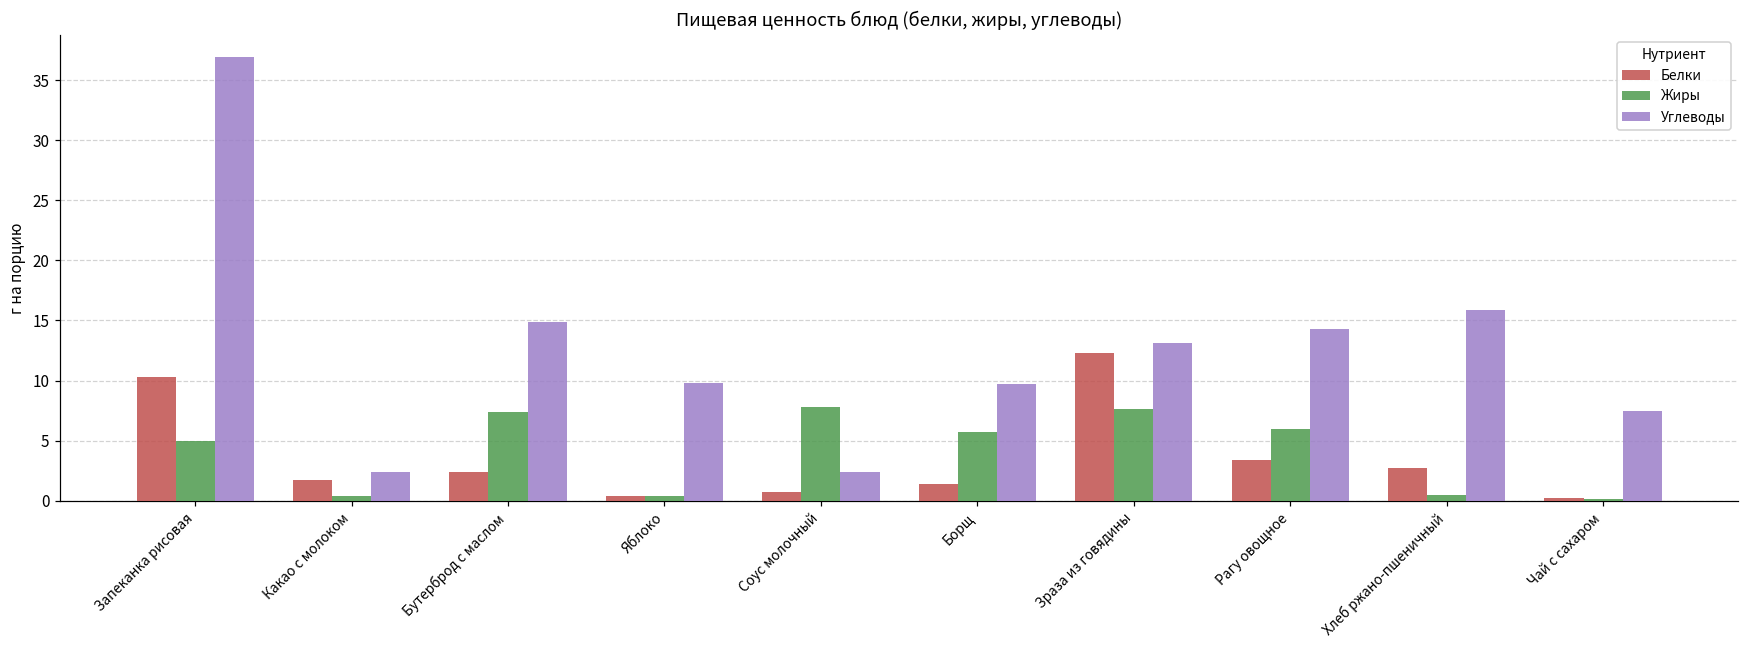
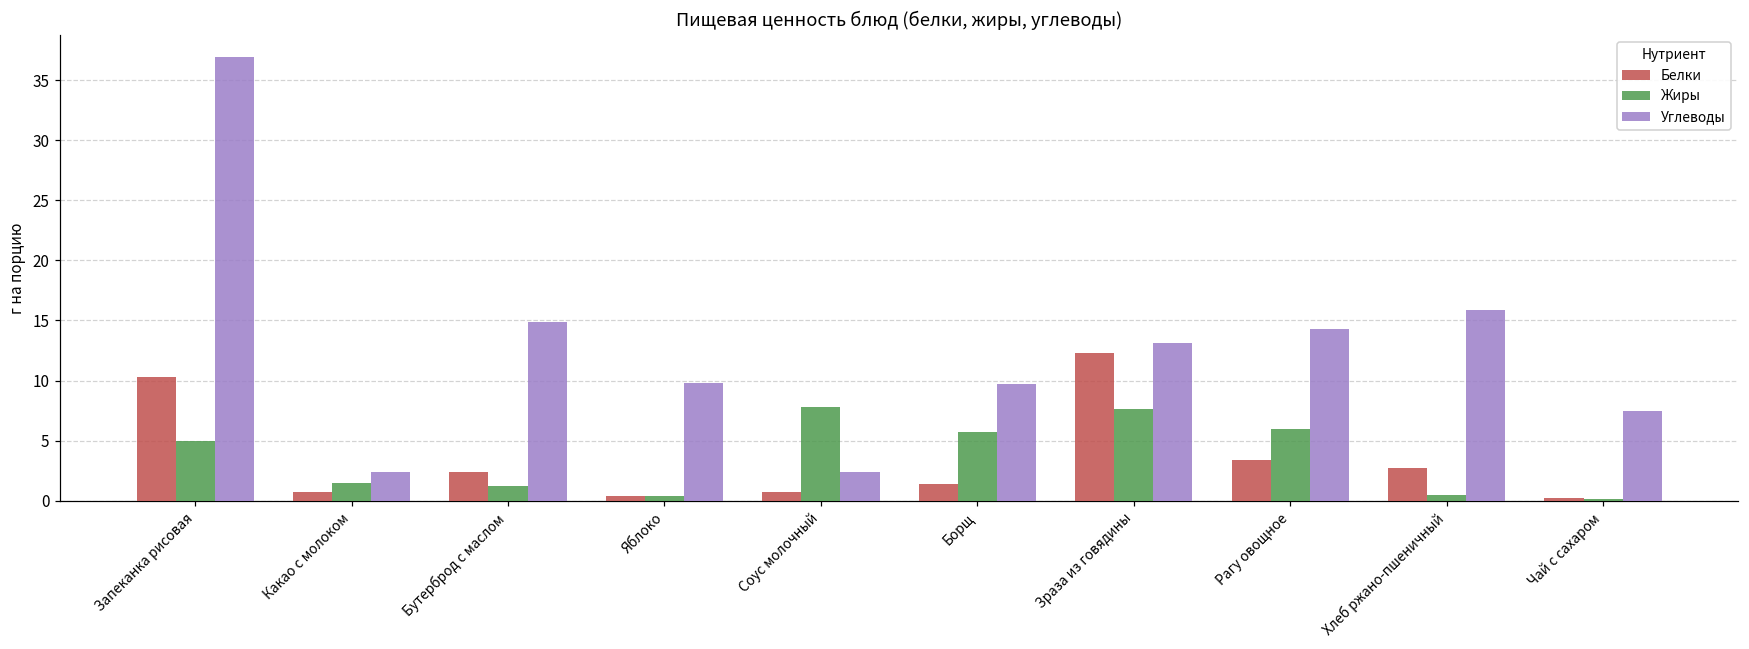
  {
    "Белки": {
      "Запеканка рисовая": 10.3,
-     "Какао с молоком": 1.7,
+     "Какао с молоком": 0.7,
      "Бутерброд с маслом": 2.4,
      "Яблоко": 0.4,
      "Соус молочный": 0.7,
      "Борщ": 1.4,
      "Зраза из говядины": 12.3,
      "Рагу овощное": 3.4,
      "Хлеб ржано-пшеничный": 2.7
    },
    "Жиры": {
      "Запеканка рисовая": 5.0,
-     "Какао с молоком": 0.4,
-     "Бутерброд с маслом": 7.4,
+     "Какао с молоком": 1.5,
+     "Бутерброд с маслом": 1.2,
      "Яблоко": 0.4,
      "Соус молочный": 7.8,
      "Борщ": 5.7,
      "Зраза из говядины": 7.6,
      "Рагу овощное": 6.0,
      "Хлеб ржано-пшеничный": 0.5
    },
    "Углеводы": {
      "Запеканка рисовая": 36.9,
      "Какао с молоком": 2.4,
      "Бутерброд с маслом": 14.9,
      "Яблоко": 9.8,
      "Соус молочный": 2.4,
      "Борщ": 9.7,
      "Зраза из говядины": 13.1,
      "Рагу овощное": 14.3,
      "Хлеб ржано-пшеничный": 15.9,
      "Чай с сахаром": 7.5
    }
  }
